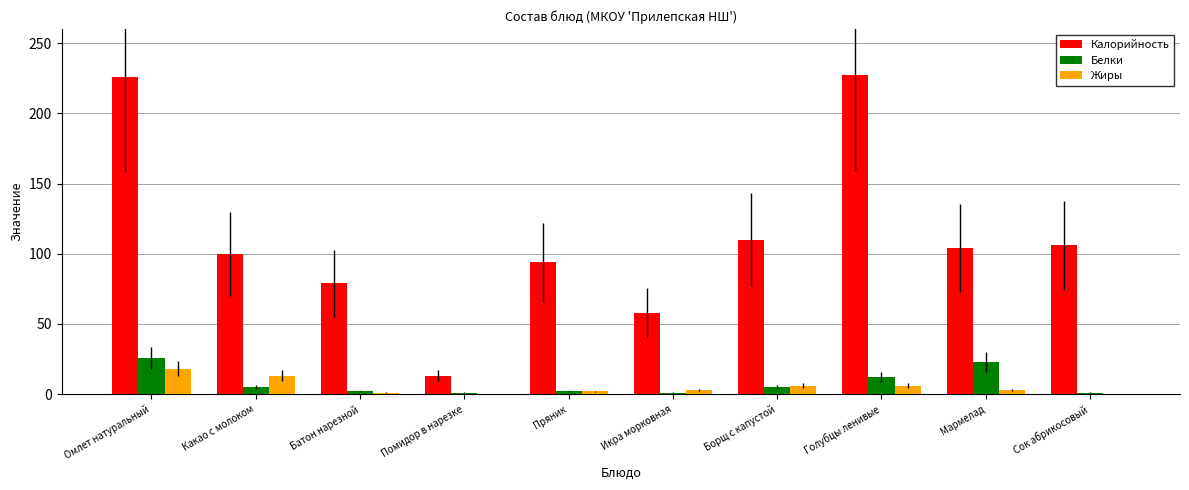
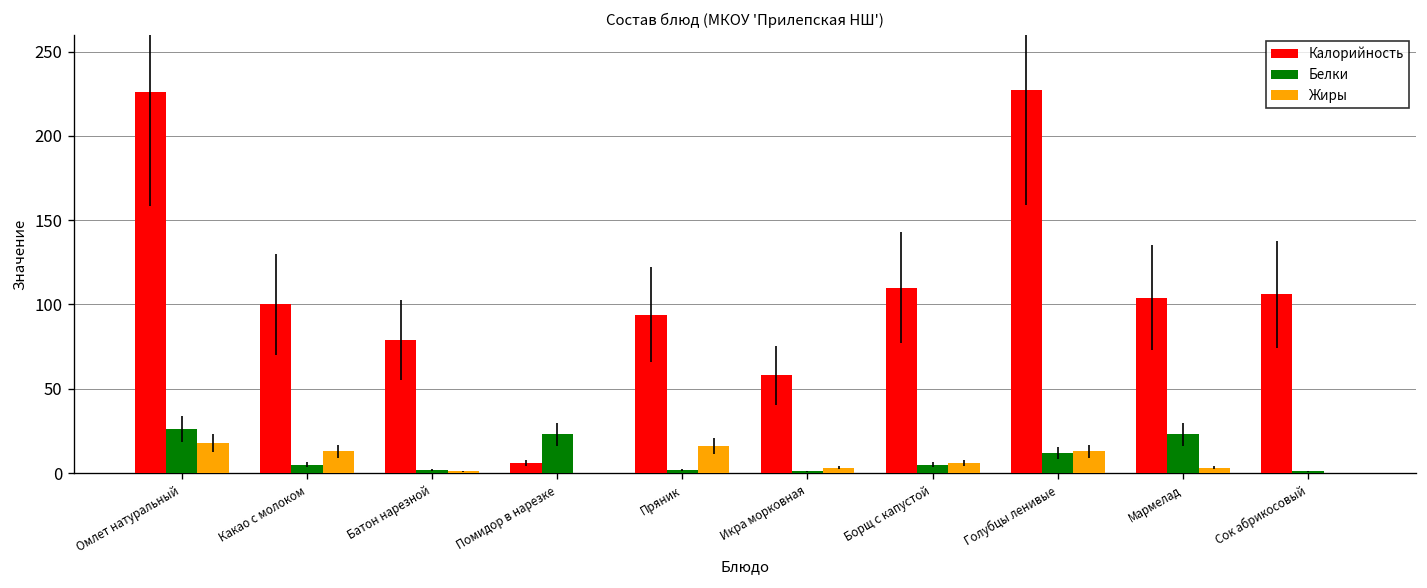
  {
    "Калорийность": {
      "Омлет натуральный": 226,
      "Какао с молоком": 100,
      "Батон нарезной": 79,
-     "Помидор в нарезке": 13,
+     "Помидор в нарезке": 6,
      "Пряник": 94,
      "Икра морковная": 58,
      "Борщ с капустой": 110,
      "Голубцы ленивые": 227,
      "Мармелад": 104,
      "Сок абрикосовый": 106
    },
    "Белки": {
      "Омлет натуральный": 26,
      "Какао с молоком": 5,
      "Батон нарезной": 2,
-     "Помидор в нарезке": 1,
+     "Помидор в нарезке": 23,
      "Пряник": 2,
      "Борщ с капустой": 5,
      "Голубцы ленивые": 12,
      "Мармелад": 23
    },
    "Жиры": {
      "Омлет натуральный": 18,
      "Какао с молоком": 13,
      "Помидор в нарезке": 0,
-     "Пряник": 2,
+     "Пряник": 16,
      "Икра морковная": 3,
      "Борщ с капустой": 6,
-     "Голубцы ленивые": 6,
+     "Голубцы ленивые": 13,
      "Мармелад": 3,
      "Сок абрикосовый": 0
    }
  }
